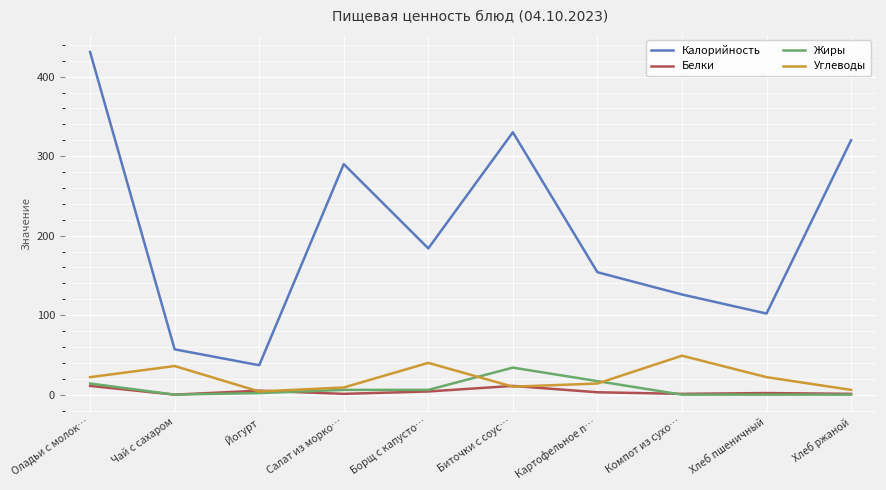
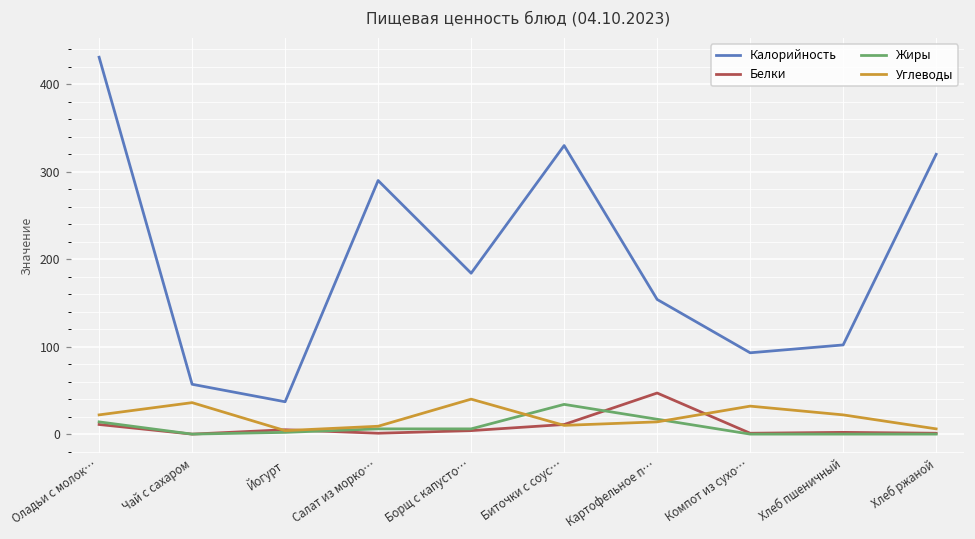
  {
    "Калорийность": {
      "Оладьи с молок…": 430,
      "Чай с сахаром": 60,
      "Йогурт": 40,
      "Салат из морко…": 290,
      "Борщ с капусто…": 180,
      "Биточки с соус…": 330,
      "Картофельное п…": 150,
-     "Компот из сухо…": 130,
+     "Компот из сухо…": 90,
      "Хлеб пшеничный": 100,
      "Хлеб ржаной": 320
    },
    "Белки": {
      "Салат из морко…": 0,
-     "Картофельное п…": 0
+     "Картофельное п…": 50
    },
    "Жиры": {
      "Биточки с соус…": 30
    },
    "Углеводы": {
      "Оладьи с молок…": 20,
      "Чай с сахаром": 40,
      "Борщ с капусто…": 40,
-     "Компот из сухо…": 50,
+     "Компот из сухо…": 30,
      "Хлеб пшеничный": 20,
      "Хлеб ржаной": 10
    }
  }
